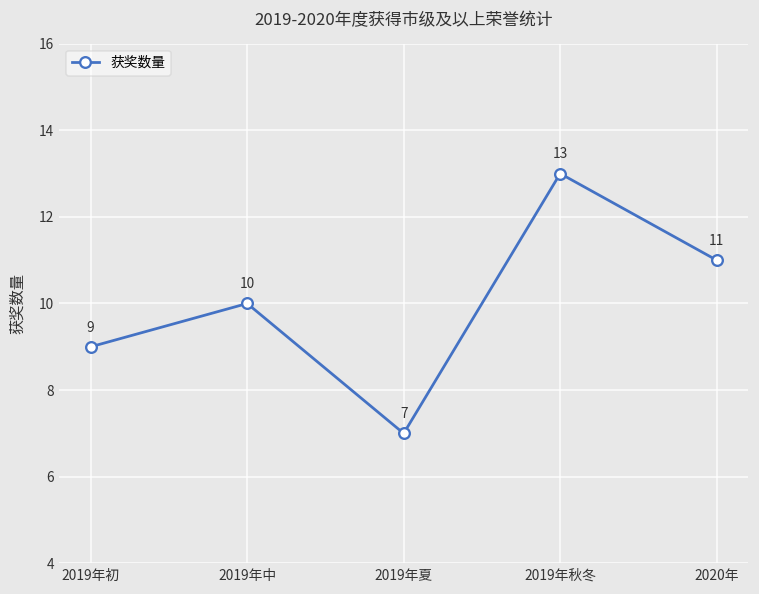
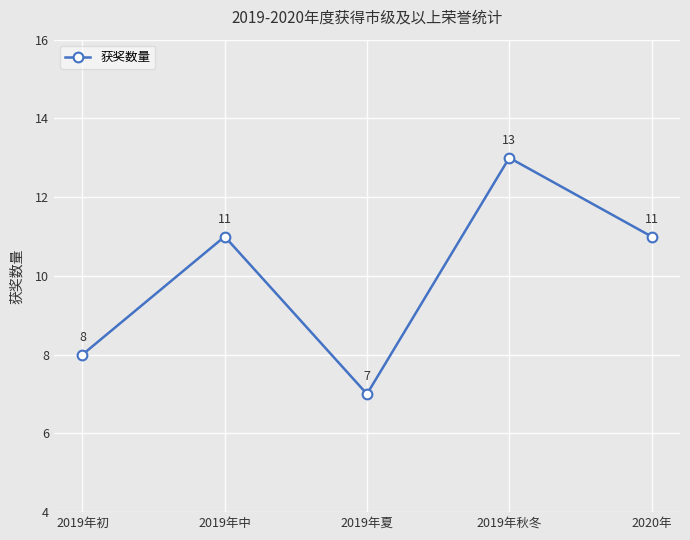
  {
-   "2019年初": 9,
-   "2019年中": 10,
+   "2019年初": 8,
+   "2019年中": 11,
    "2019年夏": 7,
    "2019年秋冬": 13,
    "2020年": 11
  }
